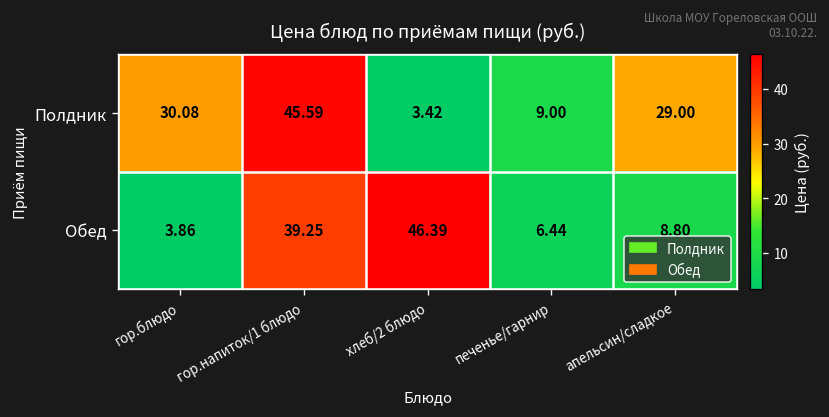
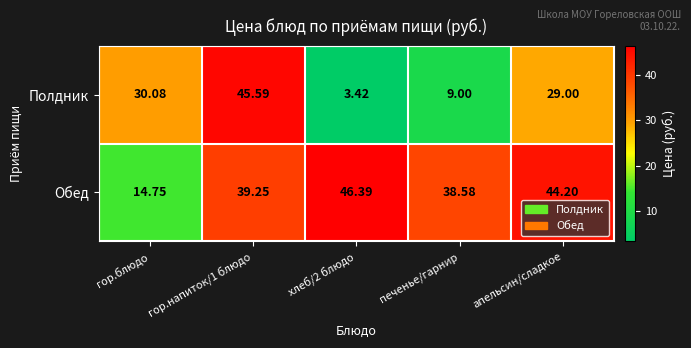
  {
    "Полдник": {
      "гор.блюдо": 30.08,
      "гор.напиток/1 блюдо": 45.59,
      "хлеб/2 блюдо": 3.42,
      "печенье/гарнир": 9.00,
      "апельсин/сладкое": 29.00
    },
    "Обед": {
-     "гор.блюдо": 3.86,
+     "гор.блюдо": 14.75,
      "гор.напиток/1 блюдо": 39.25,
      "хлеб/2 блюдо": 46.39,
-     "печенье/гарнир": 6.44,
-     "апельсин/сладкое": 8.80
+     "печенье/гарнир": 38.58,
+     "апельсин/сладкое": 44.20
    }
  }
